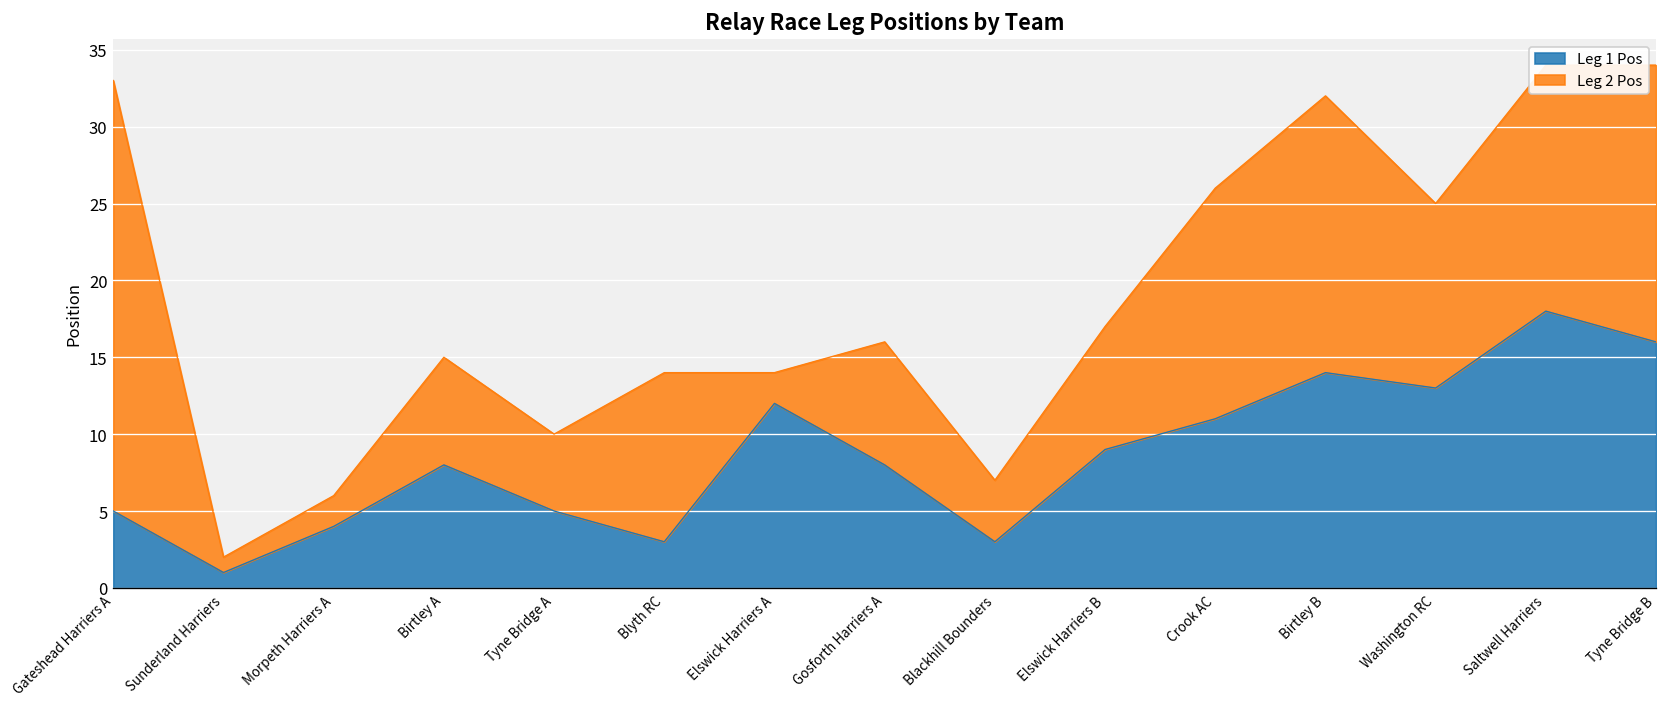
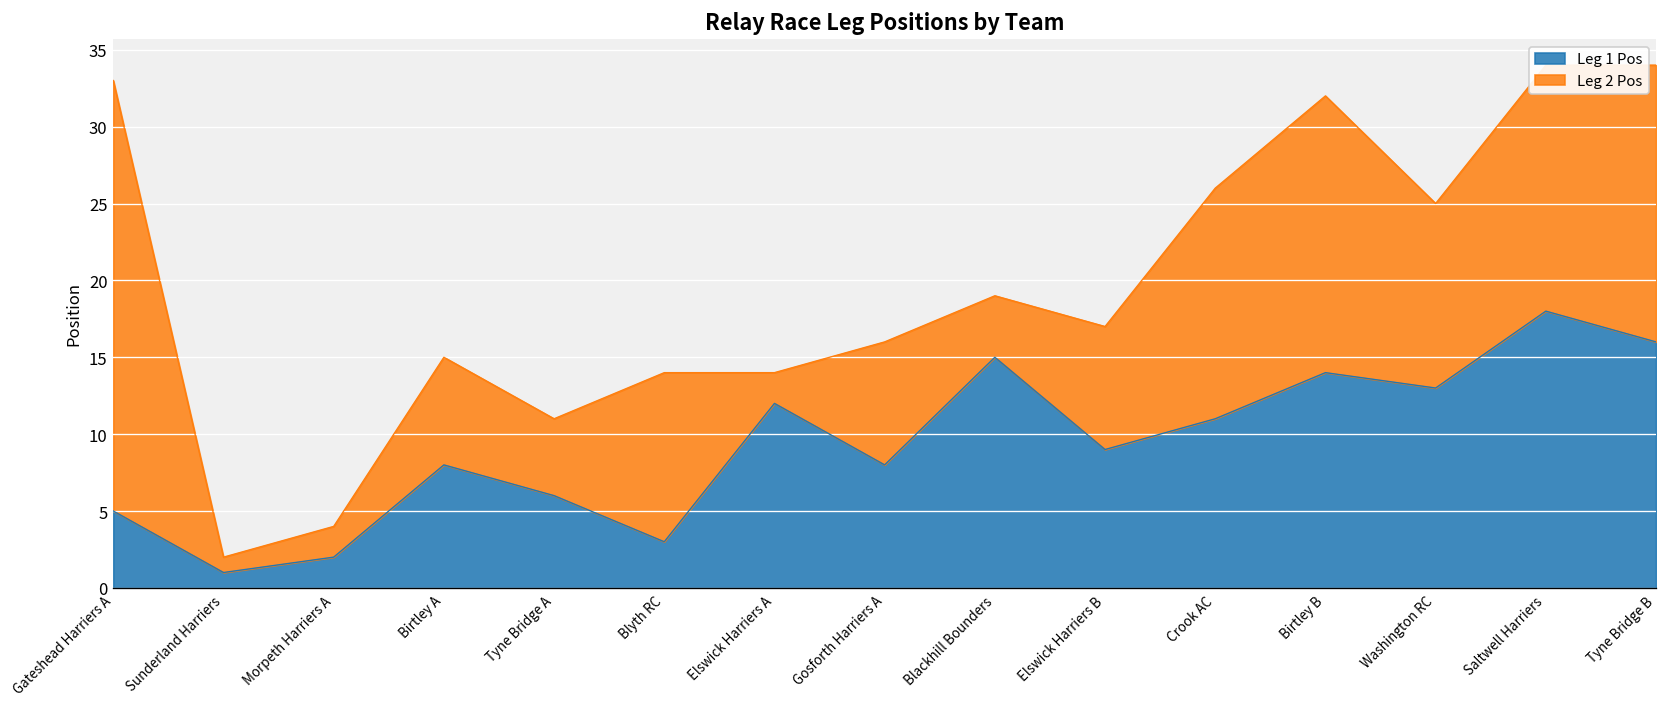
  {
    "Leg 1 Pos": {
      "Gateshead Harriers A": 5,
      "Sunderland Harriers": 1,
-     "Morpeth Harriers A": 4,
+     "Morpeth Harriers A": 2,
      "Birtley A": 8,
-     "Tyne Bridge A": 5,
+     "Tyne Bridge A": 6,
      "Blyth RC": 3,
      "Elswick Harriers A": 12,
      "Gosforth Harriers A": 8,
-     "Blackhill Bounders": 3,
+     "Blackhill Bounders": 15,
      "Elswick Harriers B": 9,
      "Crook AC": 11,
      "Birtley B": 14,
      "Washington RC": 13,
      "Saltwell Harriers": 18,
      "Tyne Bridge B": 16
    },
    "Leg 2 Pos": {
      "Gateshead Harriers A": 28,
      "Sunderland Harriers": 1,
      "Morpeth Harriers A": 2,
      "Birtley A": 7,
      "Tyne Bridge A": 5,
      "Blyth RC": 11,
      "Elswick Harriers A": 2,
      "Gosforth Harriers A": 8,
      "Blackhill Bounders": 4,
      "Elswick Harriers B": 8,
      "Crook AC": 15,
      "Birtley B": 18,
      "Washington RC": 12,
      "Tyne Bridge B": 18
    }
  }
